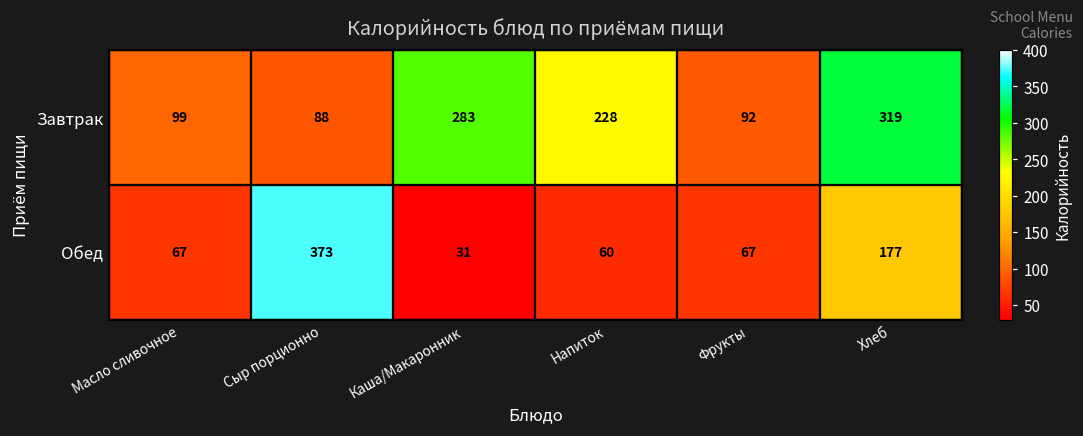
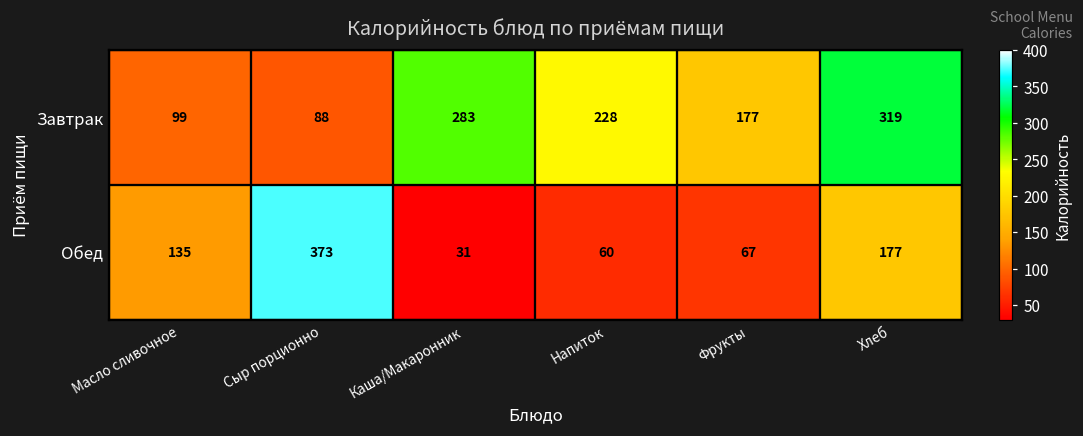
  {
    "Завтрак": {
      "Масло сливочное": 99,
      "Сыр порционно": 88,
      "Каша/Макаронник": 283,
      "Напиток": 228,
-     "Фрукты": 92,
+     "Фрукты": 177,
      "Хлеб": 319
    },
    "Обед": {
-     "Масло сливочное": 67,
+     "Масло сливочное": 135,
      "Сыр порционно": 373,
      "Каша/Макаронник": 31,
      "Напиток": 60,
      "Фрукты": 67,
      "Хлеб": 177
    }
  }
